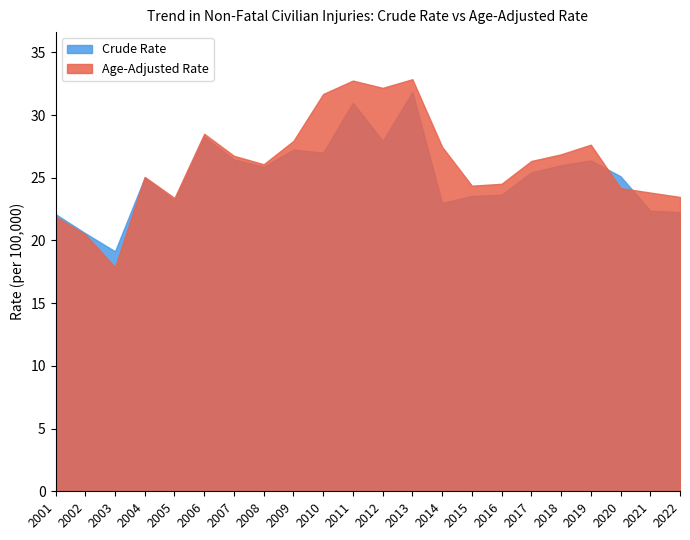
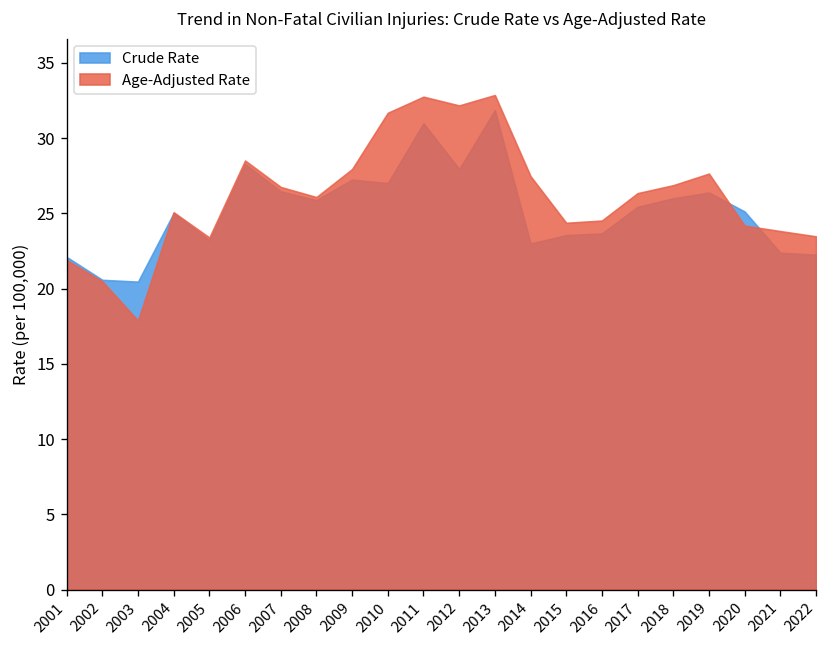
  {
    "Crude Rate": {
      "2001": 22.1,
-     "2003": 19.1,
+     "2003": 20.5,
      "2006": 28.3,
      "2007": 26.5,
      "2009": 27.2,
      "2010": 27.0,
      "2011": 31.0,
      "2012": 27.9,
      "2013": 31.8,
      "2014": 23.0,
      "2015": 23.6,
      "2016": 23.7,
      "2017": 25.4,
      "2018": 26.0,
      "2019": 26.4,
      "2020": 25.1,
      "2021": 22.4,
      "2022": 22.3
    },
    "Age-Adjusted Rate": {
      "2001": 21.9,
      "2003": 17.9,
      "2006": 28.5,
      "2007": 26.8,
      "2009": 27.9,
      "2010": 31.7,
      "2011": 32.8,
      "2012": 32.2,
      "2013": 32.9,
      "2014": 27.5,
      "2015": 24.4,
      "2016": 24.5,
      "2017": 26.3,
      "2018": 26.9,
      "2019": 27.6,
      "2020": 24.2,
      "2021": 23.8,
      "2022": 23.5
    }
  }
